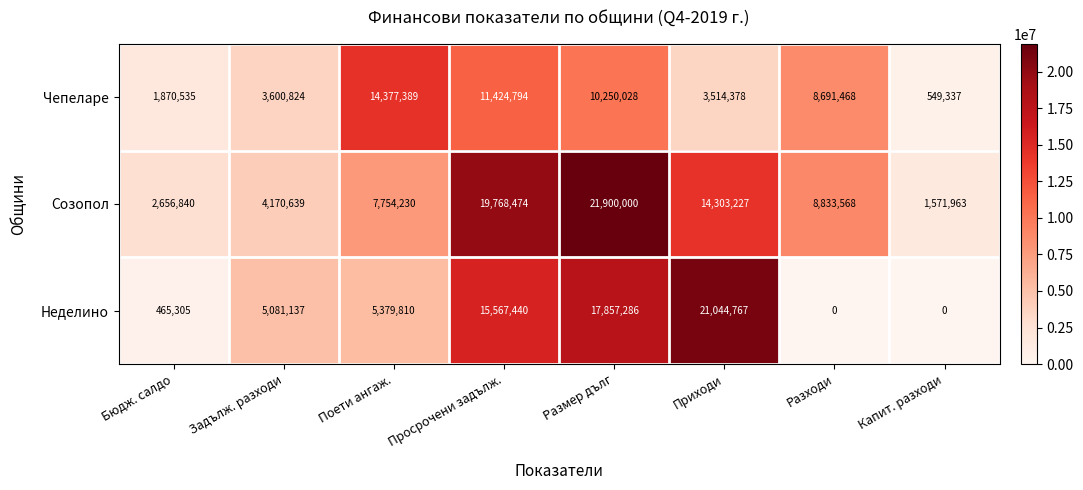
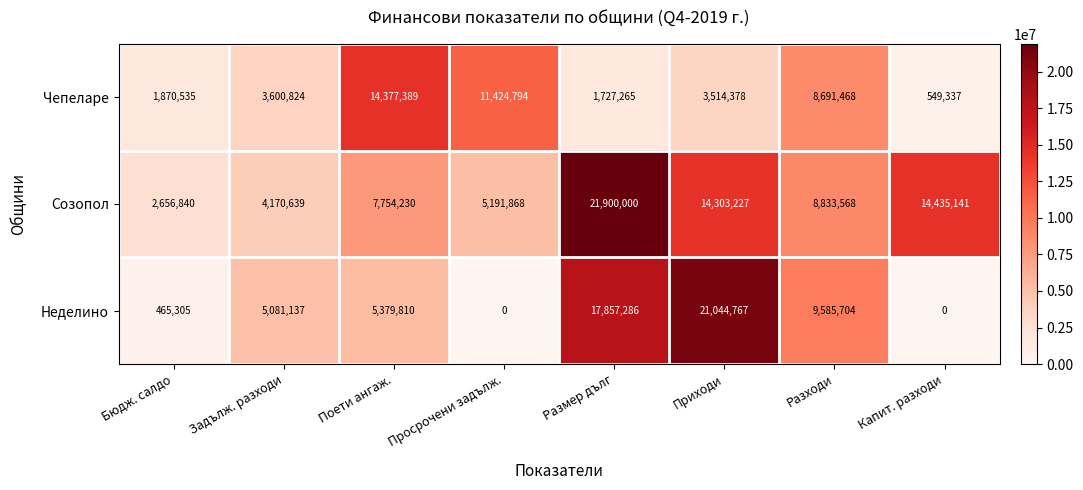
  {
    "Чепеларе": {
      "Бюдж. салдо": "1,870,535",
      "Задълж. разходи": "3,600,824",
      "Поети ангаж.": "14,377,389",
      "Просрочени задълж.": "11,424,794",
-     "Размер дълг": "10,250,028",
+     "Размер дълг": "1,727,265",
      "Приходи": "3,514,378",
      "Разходи": "8,691,468",
      "Капит. разходи": "549,337"
    },
    "Созопол": {
      "Бюдж. салдо": "2,656,840",
      "Задълж. разходи": "4,170,639",
      "Поети ангаж.": "7,754,230",
-     "Просрочени задълж.": "19,768,474",
+     "Просрочени задълж.": "5,191,868",
      "Размер дълг": "21,900,000",
      "Приходи": "14,303,227",
      "Разходи": "8,833,568",
-     "Капит. разходи": "1,571,963"
+     "Капит. разходи": "14,435,141"
    },
    "Неделино": {
      "Бюдж. салдо": "465,305",
      "Задълж. разходи": "5,081,137",
      "Поети ангаж.": "5,379,810",
-     "Просрочени задълж.": "15,567,440",
+     "Просрочени задълж.": "0",
      "Размер дълг": "17,857,286",
      "Приходи": "21,044,767",
-     "Разходи": "0",
+     "Разходи": "9,585,704",
      "Капит. разходи": "0"
    }
  }
